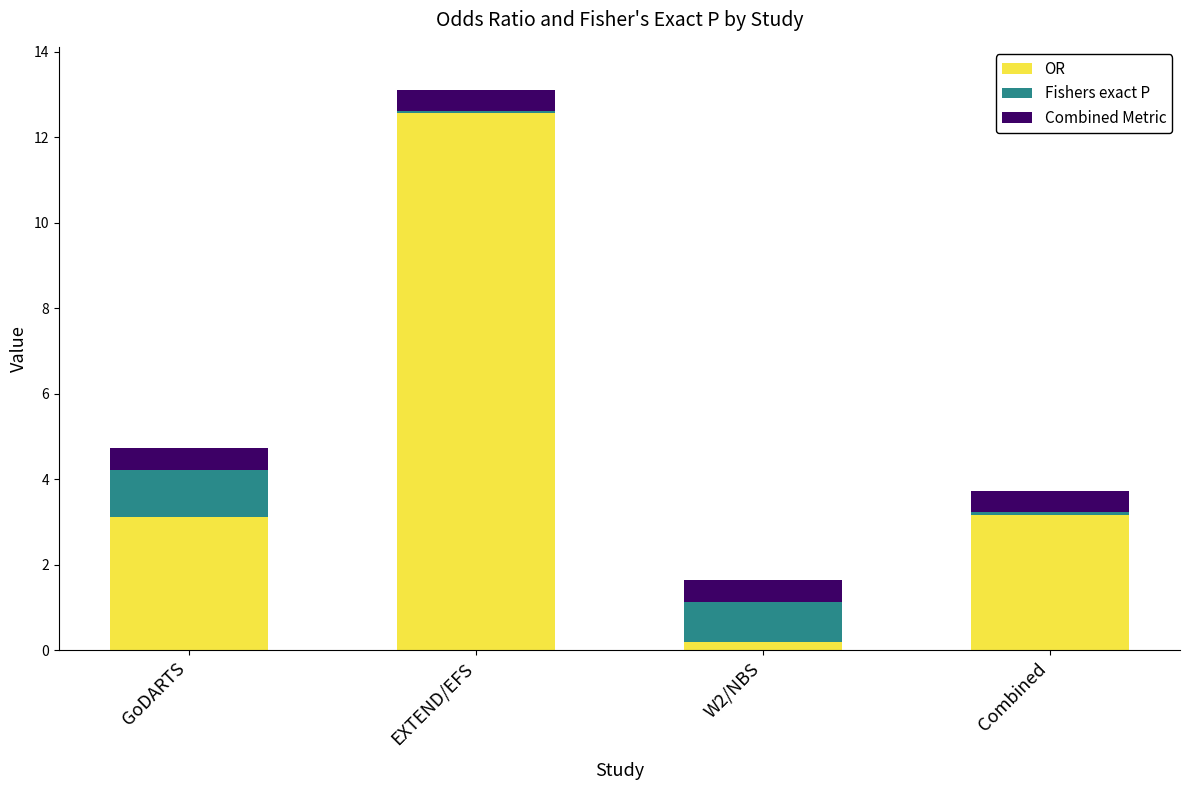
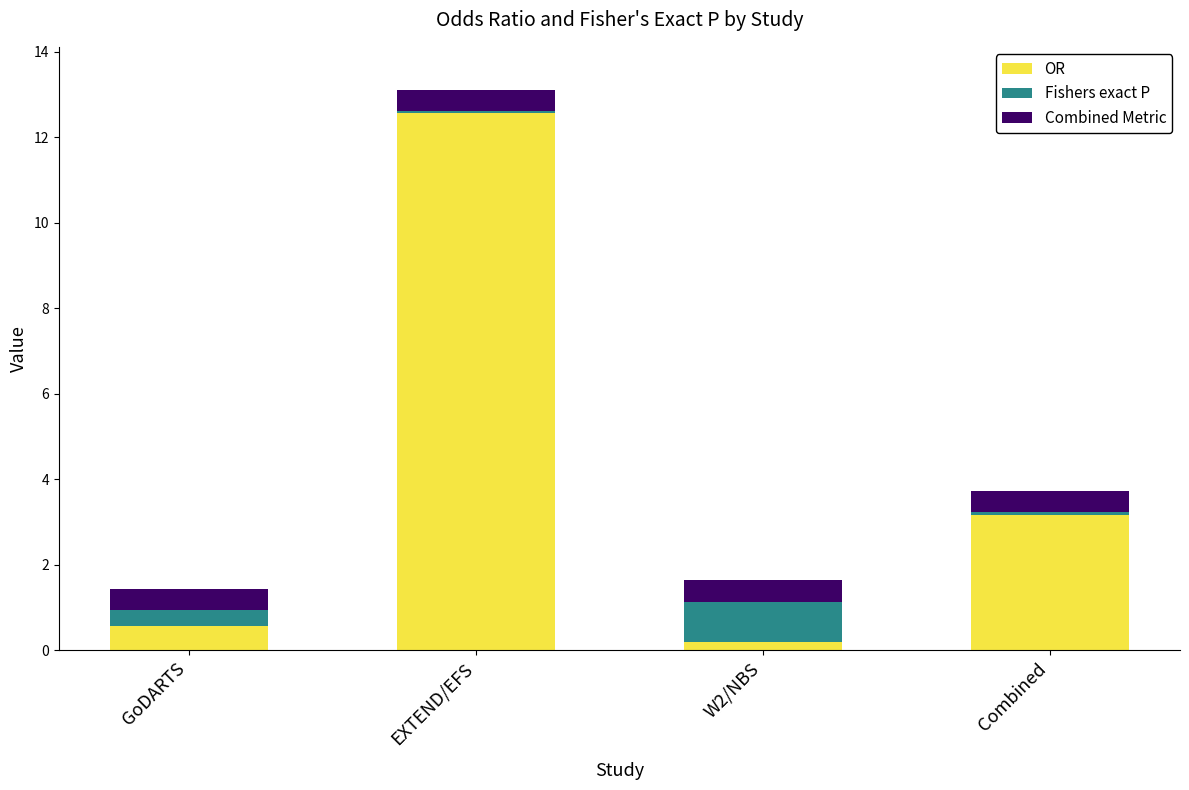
  {
    "OR": {
-     "GoDARTS": 3.1,
+     "GoDARTS": 0.6,
      "EXTEND/EFS": 12.6,
      "W2/NBS": 0.2,
      "Combined": 3.2
    },
    "Fishers exact P": {
-     "GoDARTS": 1.1,
+     "GoDARTS": 0.4,
      "W2/NBS": 0.9
    },
    "Combined Metric": {
      "GoDARTS": 0.5,
      "EXTEND/EFS": 0.5,
      "W2/NBS": 0.5,
      "Combined": 0.5
    }
  }
